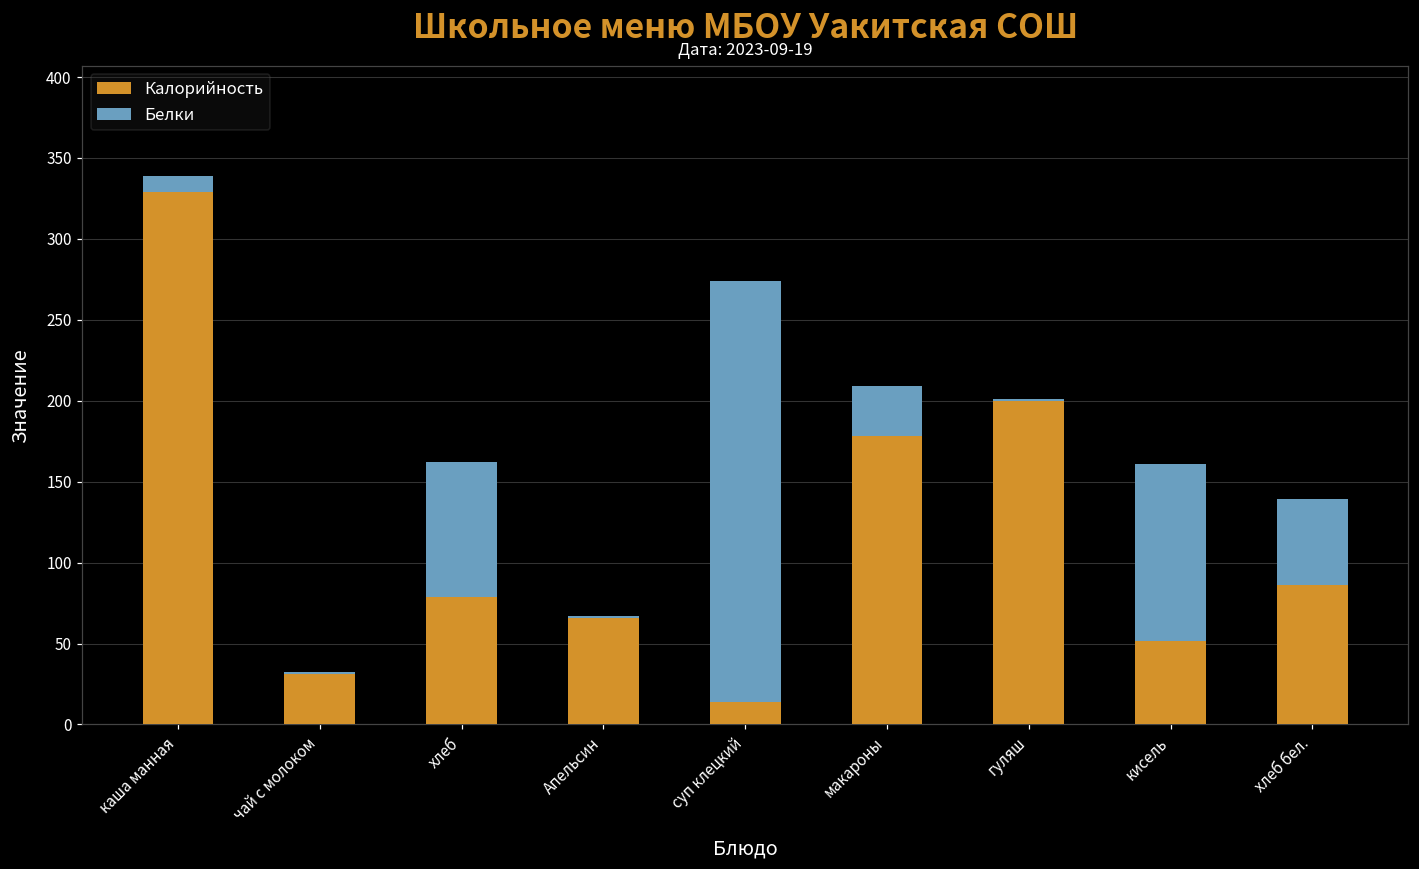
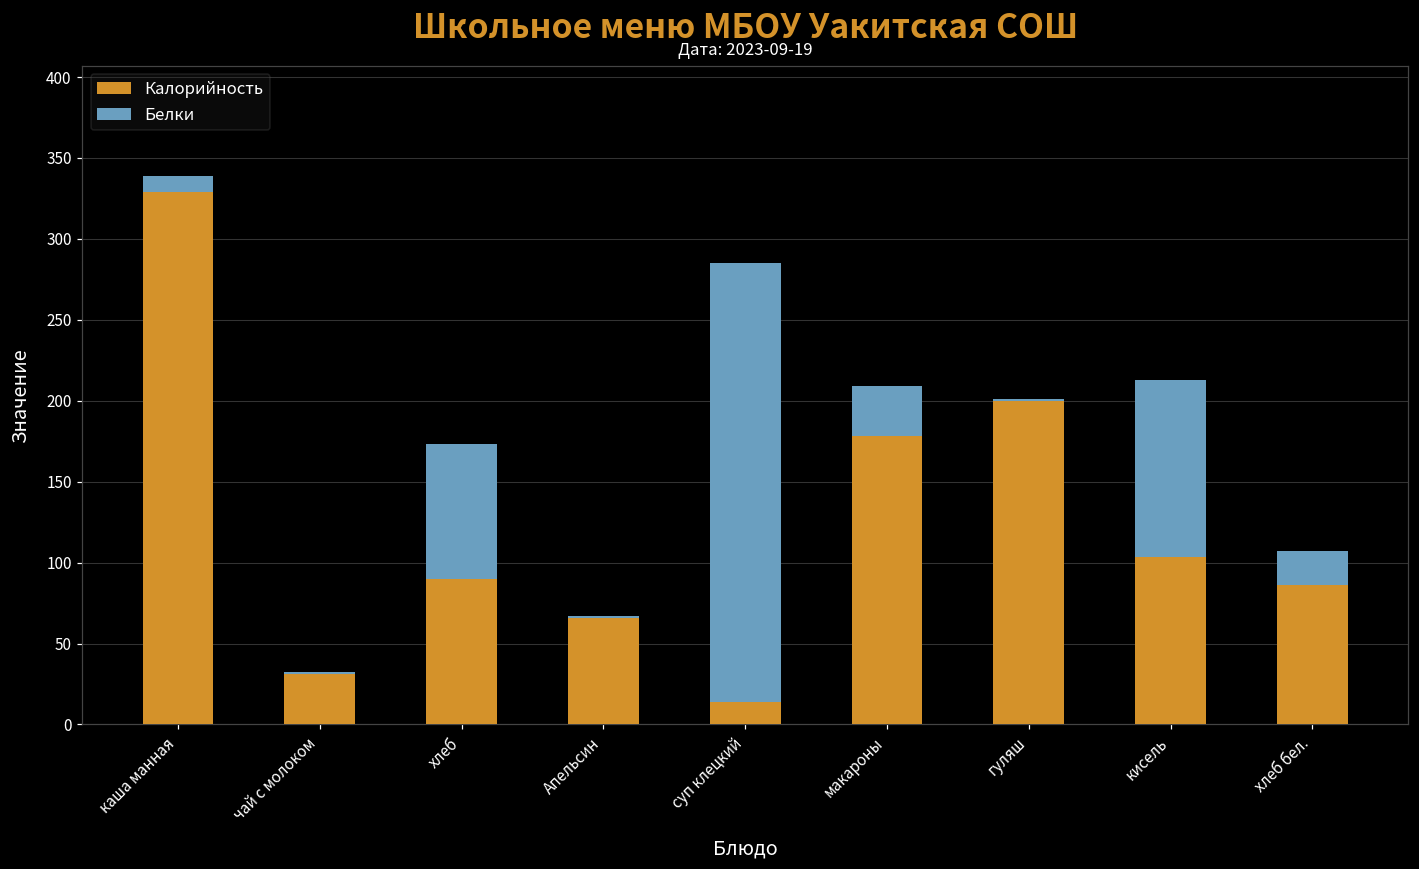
  {
    "Калорийность": {
      "каша манная": 329,
      "чай с молоком": 31,
-     "хлеб": 79,
+     "хлеб": 90,
      "Апельсин": 66,
      "суп клецкий": 14,
      "макароны": 178,
      "гуляш": 200,
-     "кисель": 52,
+     "кисель": 104,
      "хлеб бел.": 86
    },
    "Белки": {
      "каша манная": 10,
      "хлеб": 83,
-     "суп клецкий": 260,
+     "суп клецкий": 271,
      "макароны": 31,
      "кисель": 110,
-     "хлеб бел.": 53
+     "хлеб бел.": 21
    }
  }
